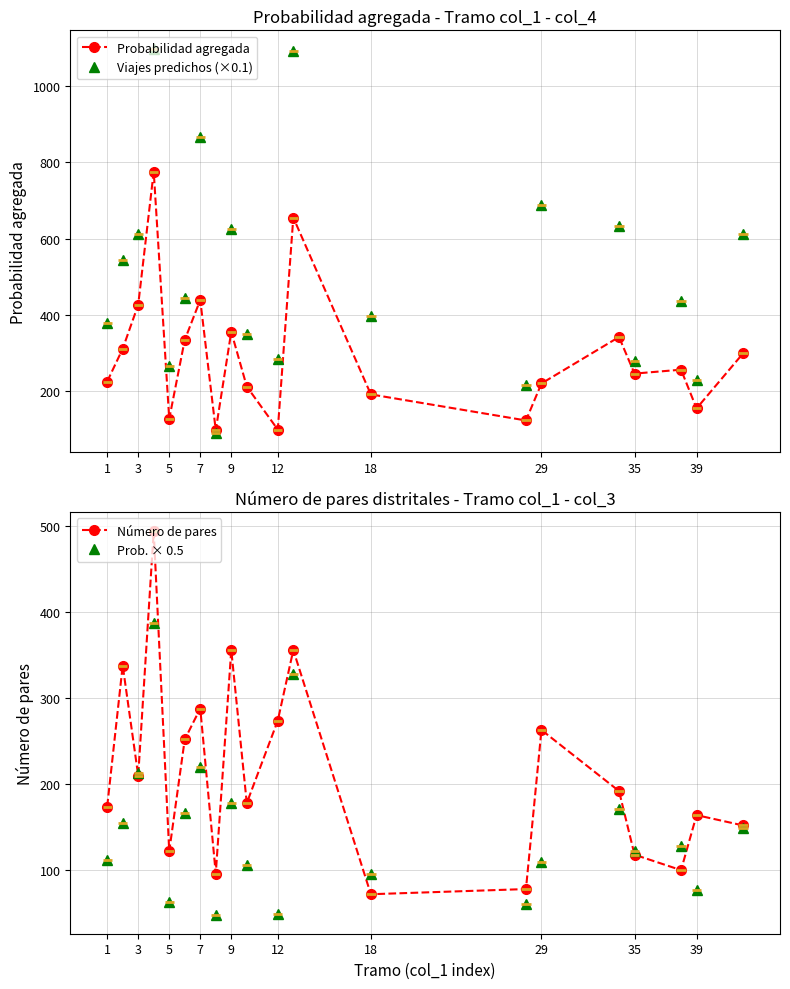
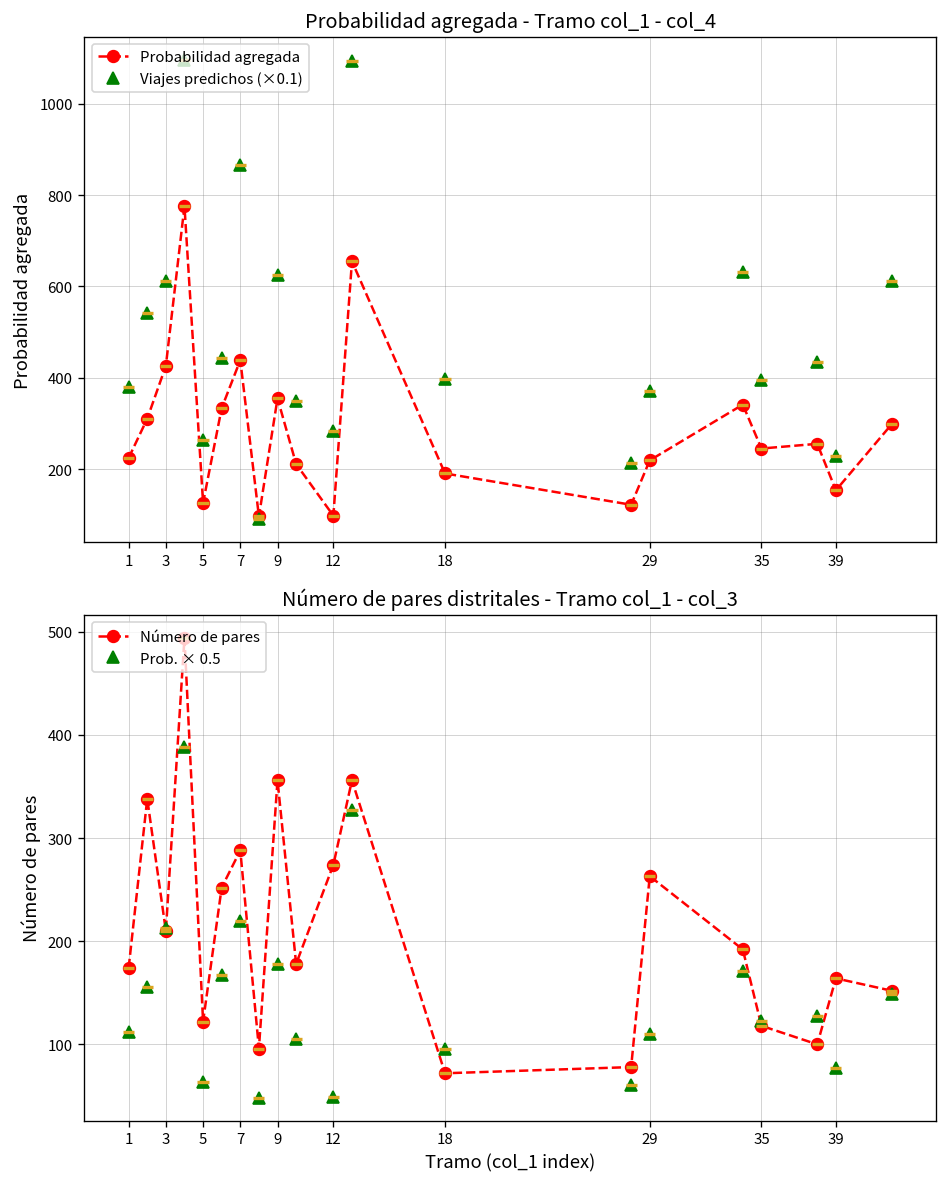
  {
    "Probabilidad agregada - Tramo col_1 - col_4": {
      "Probabilidad agregada": {
        "1": 220,
        "3": 430,
        "5": 130,
        "7": 440,
        "9": 360,
        "12": 100,
        "18": 190,
        "29": 220,
        "35": 250,
        "39": 150
      },
      "Viajes predichos (×0.1)": {
        "1": 380,
        "3": 610,
        "5": 260,
        "7": 870,
        "9": 620,
        "12": 280,
        "18": 400,
-       "29": 690,
-       "35": 280,
+       "29": 370,
+       "35": 400,
        "39": 230
      }
    },
    "Número de pares distritales - Tramo col_1 - col_3": {
      "Número de pares": {
        "1": 170,
        "3": 210,
        "5": 120,
        "7": 290,
        "9": 360,
        "12": 270,
        "18": 70,
        "29": 260,
        "35": 120,
        "39": 160
      },
      "Prob. × 0.5": {
        "1": 110,
        "3": 210,
        "5": 60,
        "7": 220,
        "9": 180,
        "12": 50,
        "18": 100,
        "29": 110,
        "35": 120,
        "39": 80
      }
    }
  }
